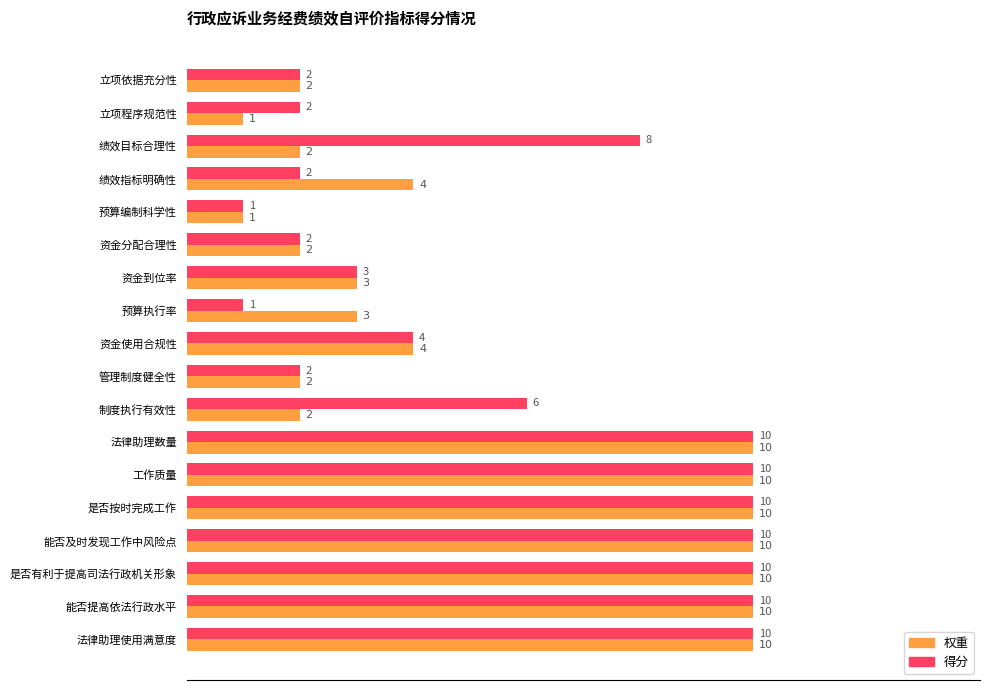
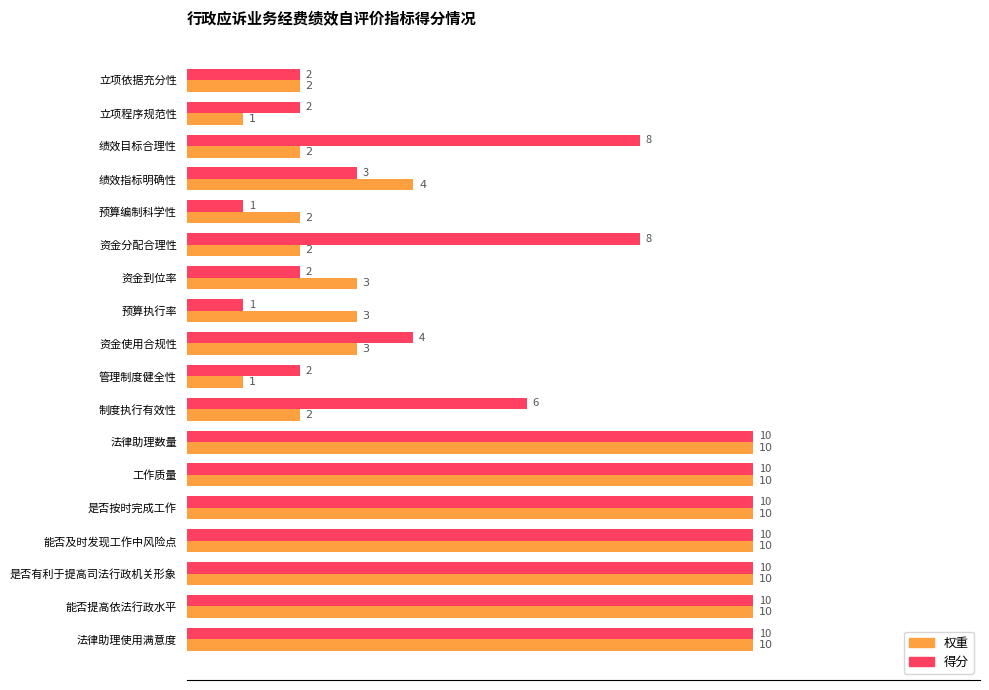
  {
    "权重": {
      "立项依据充分性": 2,
      "立项程序规范性": 1,
      "绩效目标合理性": 2,
      "绩效指标明确性": 4,
-     "预算编制科学性": 1,
+     "预算编制科学性": 2,
      "资金分配合理性": 2,
      "资金到位率": 3,
      "预算执行率": 3,
-     "资金使用合规性": 4,
-     "管理制度健全性": 2,
+     "资金使用合规性": 3,
+     "管理制度健全性": 1,
      "制度执行有效性": 2,
      "法律助理数量": 10,
      "工作质量": 10,
      "是否按时完成工作": 10,
      "能否及时发现工作中风险点": 10,
      "是否有利于提高司法行政机关形象": 10,
      "能否提高依法行政水平": 10,
      "法律助理使用满意度": 10
    },
    "得分": {
      "立项依据充分性": 2,
      "立项程序规范性": 2,
      "绩效目标合理性": 8,
-     "绩效指标明确性": 2,
+     "绩效指标明确性": 3,
      "预算编制科学性": 1,
-     "资金分配合理性": 2,
-     "资金到位率": 3,
+     "资金分配合理性": 8,
+     "资金到位率": 2,
      "预算执行率": 1,
      "资金使用合规性": 4,
      "管理制度健全性": 2,
      "制度执行有效性": 6,
      "法律助理数量": 10,
      "工作质量": 10,
      "是否按时完成工作": 10,
      "能否及时发现工作中风险点": 10,
      "是否有利于提高司法行政机关形象": 10,
      "能否提高依法行政水平": 10,
      "法律助理使用满意度": 10
    }
  }
